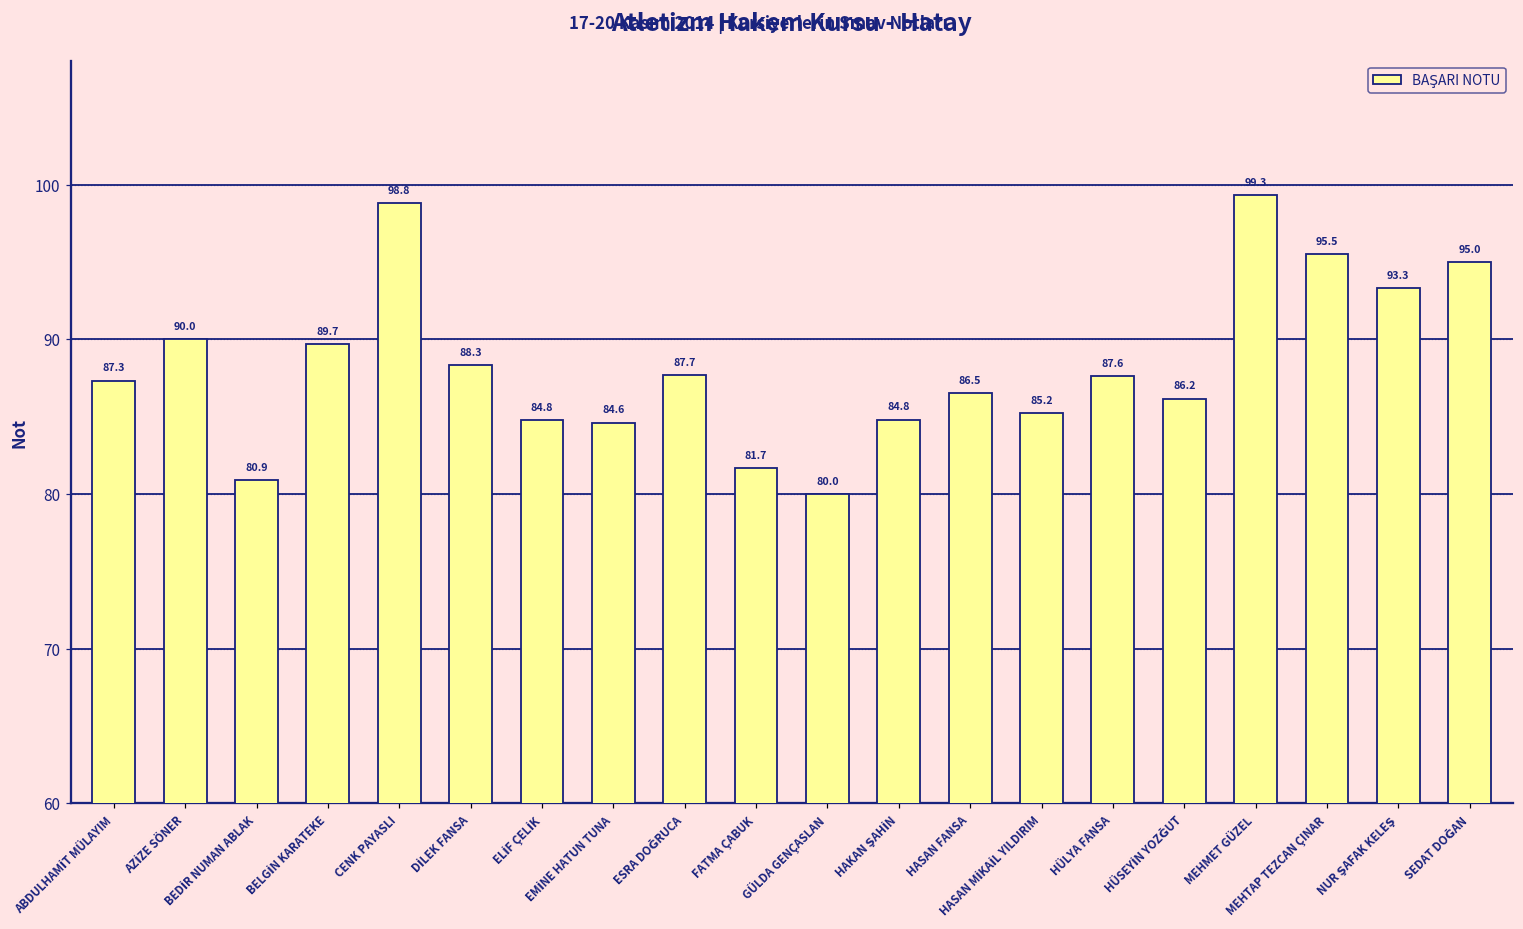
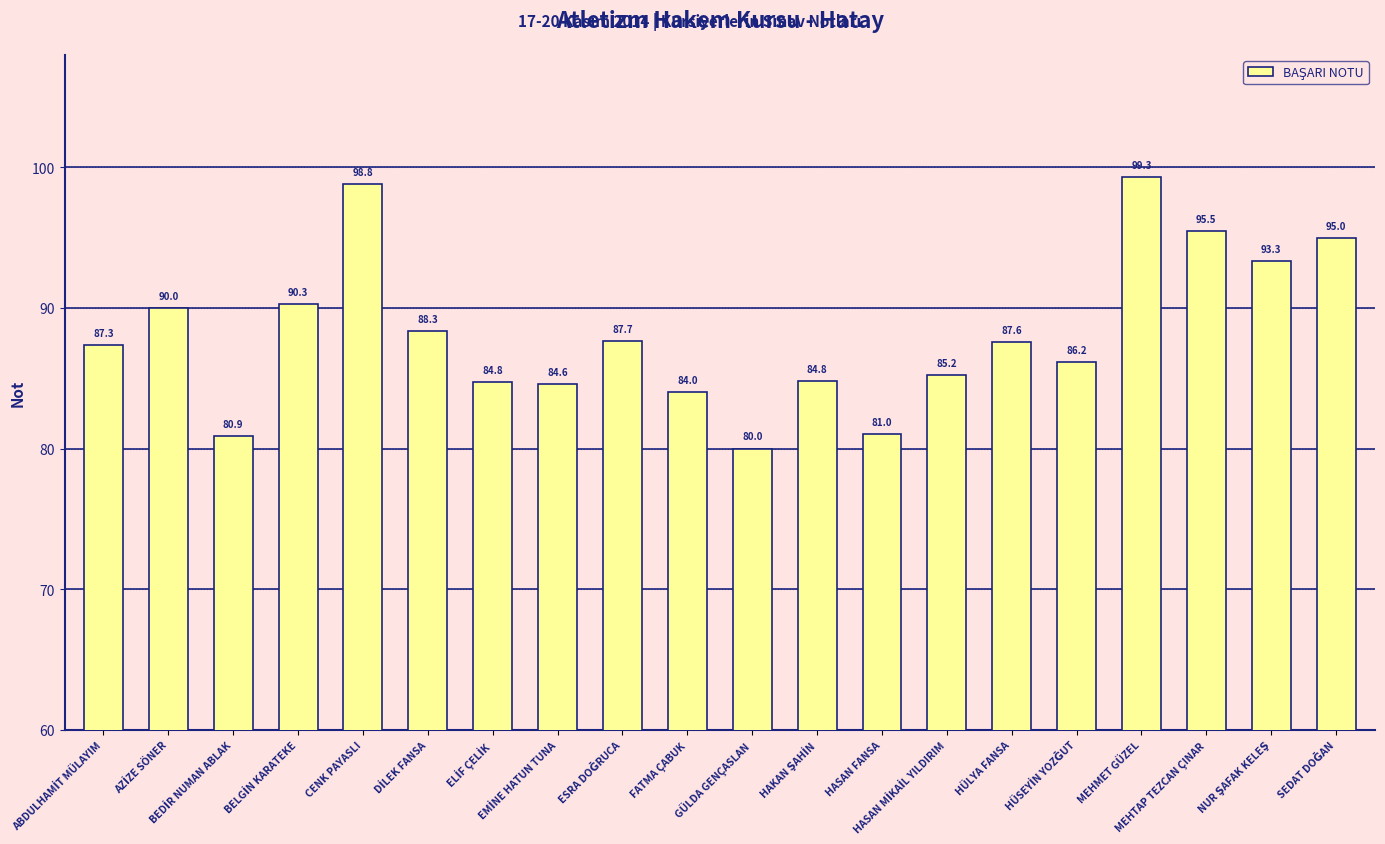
  {
    "ABDULHAMİT MÜLAYIM": 87.3,
    "AZİZE SÖNER": 90.0,
    "BEDİR NUMAN ABLAK": 80.9,
-   "BELGİN KARATEKE": 89.7,
+   "BELGİN KARATEKE": 90.3,
    "CENK PAYASLI": 98.8,
    "DİLEK FANSA": 88.3,
    "ELİF ÇELİK": 84.8,
    "EMİNE HATUN TUNA": 84.6,
    "ESRA DOĞRUCA": 87.7,
-   "FATMA ÇABUK": 81.7,
+   "FATMA ÇABUK": 84.0,
    "GÜLDA GENÇASLAN": 80.0,
    "HAKAN ŞAHİN": 84.8,
-   "HASAN FANSA": 86.5,
+   "HASAN FANSA": 81.0,
    "HASAN MİKAİL YILDIRIM": 85.2,
    "HÜLYA FANSA": 87.6,
    "HÜSEYİN YOZĞUT": 86.2,
    "MEHMET GÜZEL": 99.3,
    "MEHTAP TEZCAN ÇINAR": 95.5,
    "NUR ŞAFAK KELEŞ": 93.3,
    "SEDAT DOĞAN": 95.0
  }
